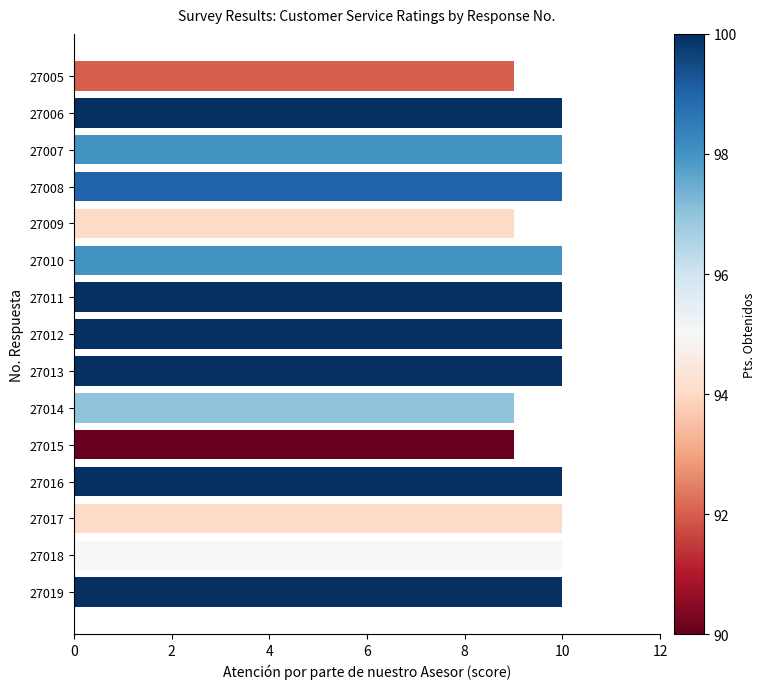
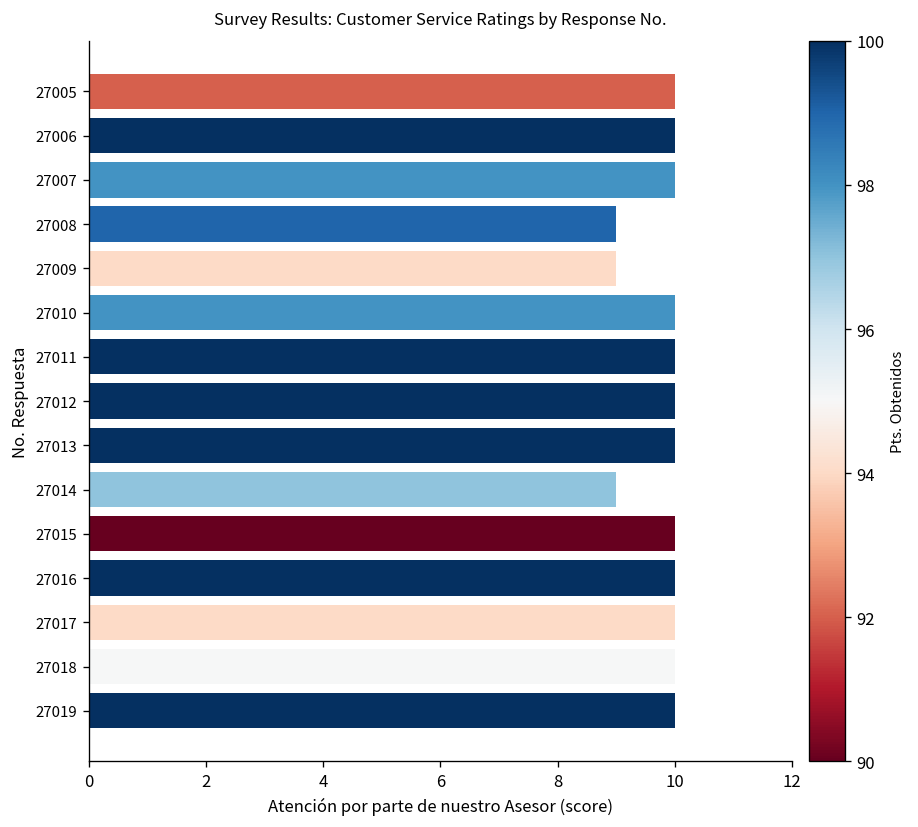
  {
-   "27005": 9,
+   "27005": 10,
    "27006": 10,
    "27007": 10,
-   "27008": 10,
+   "27008": 9,
    "27009": 9,
    "27010": 10,
    "27011": 10,
    "27012": 10,
    "27013": 10,
    "27014": 9,
-   "27015": 9,
+   "27015": 10,
    "27016": 10,
    "27017": 10,
    "27018": 10,
    "27019": 10
  }
